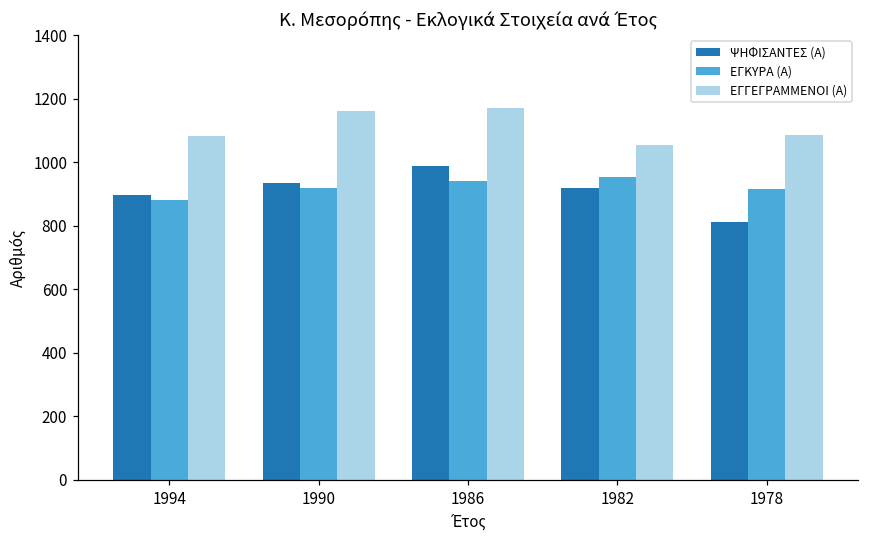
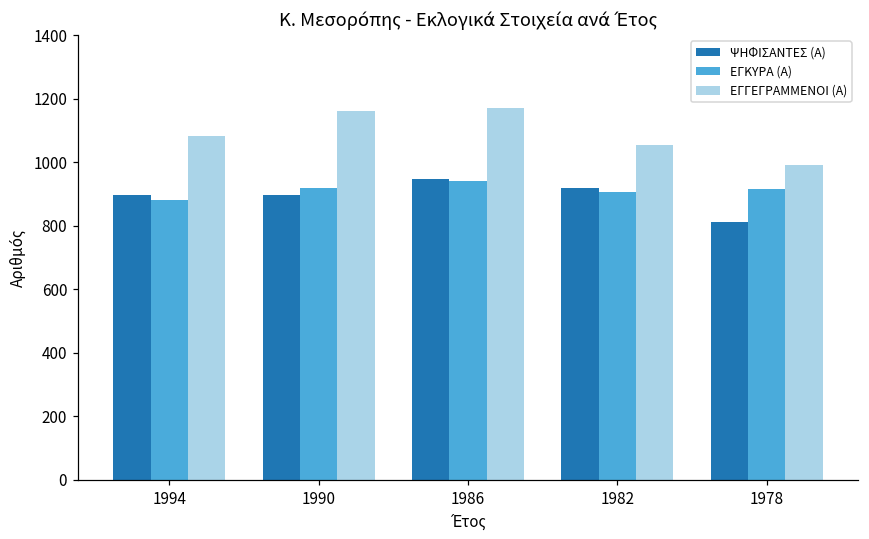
  {
    "ΨΗΦΙΣΑΝΤΕΣ (Α)": {
      "1994": 900,
-     "1990": 930,
-     "1986": 990,
+     "1990": 900,
+     "1986": 950,
      "1982": 920,
      "1978": 810
    },
    "ΕΓΚΥΡΑ (Α)": {
      "1994": 880,
      "1990": 920,
      "1986": 940,
-     "1982": 950,
+     "1982": 910,
      "1978": 920
    },
    "ΕΓΓΕΓΡΑΜΜΕΝΟΙ (Α)": {
      "1994": 1080,
      "1990": 1160,
      "1986": 1170,
      "1982": 1060,
-     "1978": 1090
+     "1978": 990
    }
  }
